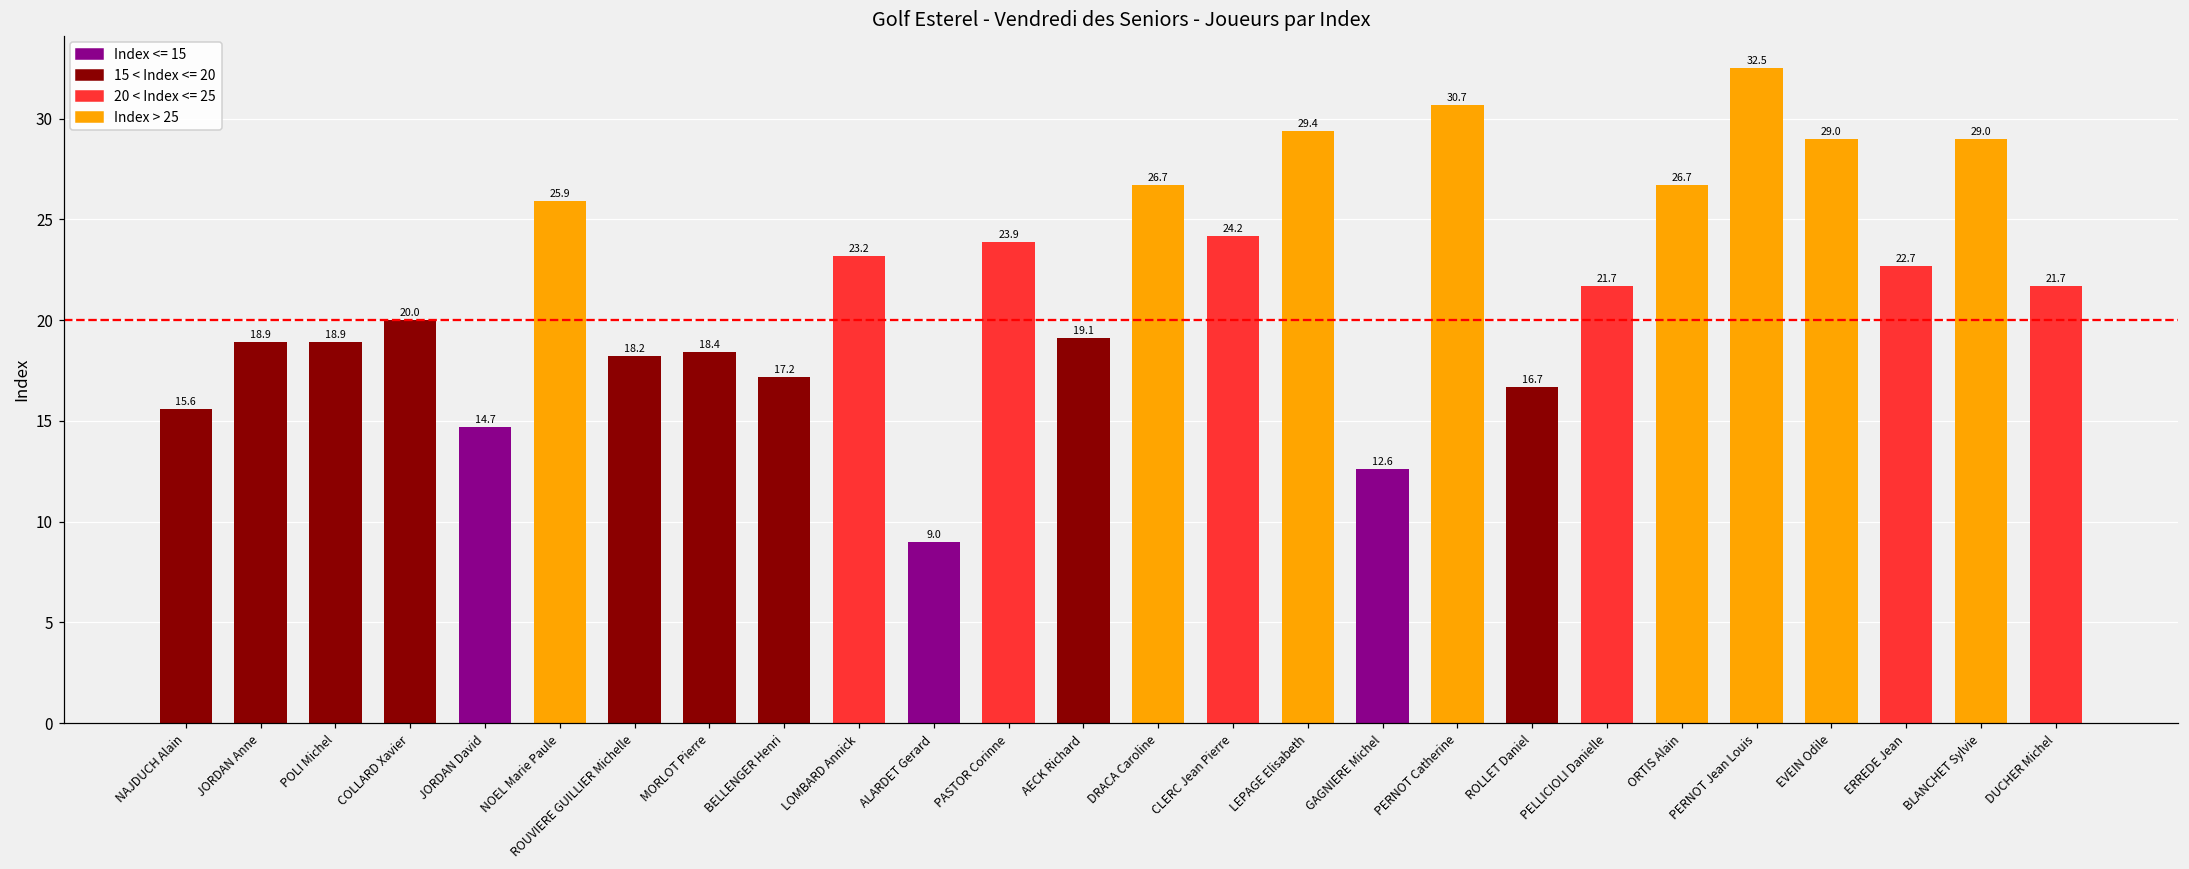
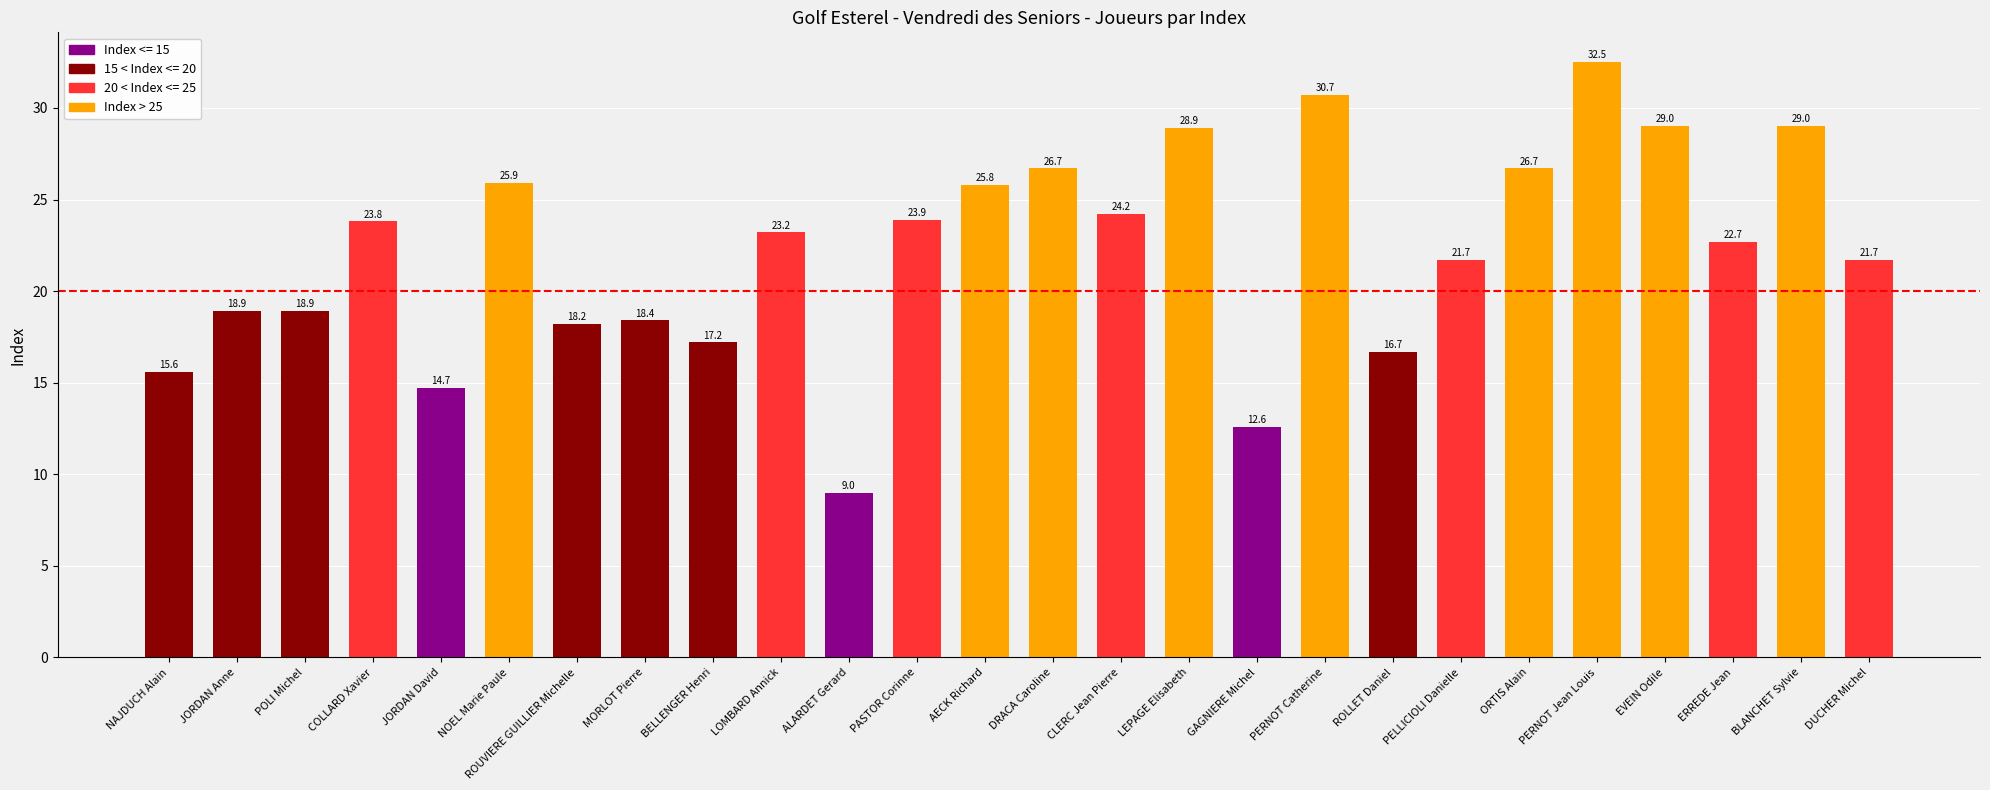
  {
    "NAJDUCH Alain": 15.6,
    "JORDAN Anne": 18.9,
    "POLI Michel": 18.9,
-   "COLLARD Xavier": 20.0,
+   "COLLARD Xavier": 23.8,
    "JORDAN David": 14.7,
    "NOEL Marie Paule": 25.9,
    "ROUVIERE GUILLIER Michelle": 18.2,
    "MORLOT Pierre": 18.4,
    "BELLENGER Henri": 17.2,
    "LOMBARD Annick": 23.2,
    "ALARDET Gerard": 9.0,
    "PASTOR Corinne": 23.9,
-   "AECK Richard": 19.1,
+   "AECK Richard": 25.8,
    "DRACA Caroline": 26.7,
    "CLERC Jean Pierre": 24.2,
-   "LEPAGE Elisabeth": 29.4,
+   "LEPAGE Elisabeth": 28.9,
    "GAGNIERE Michel": 12.6,
    "PERNOT Catherine": 30.7,
    "ROLLET Daniel": 16.7,
    "PELLICIOLI Danielle": 21.7,
    "ORTIS Alain": 26.7,
    "PERNOT Jean Louis": 32.5,
    "EVEIN Odile": 29.0,
    "ERREDE Jean": 22.7,
    "BLANCHET Sylvie": 29.0,
    "DUCHER Michel": 21.7
  }
